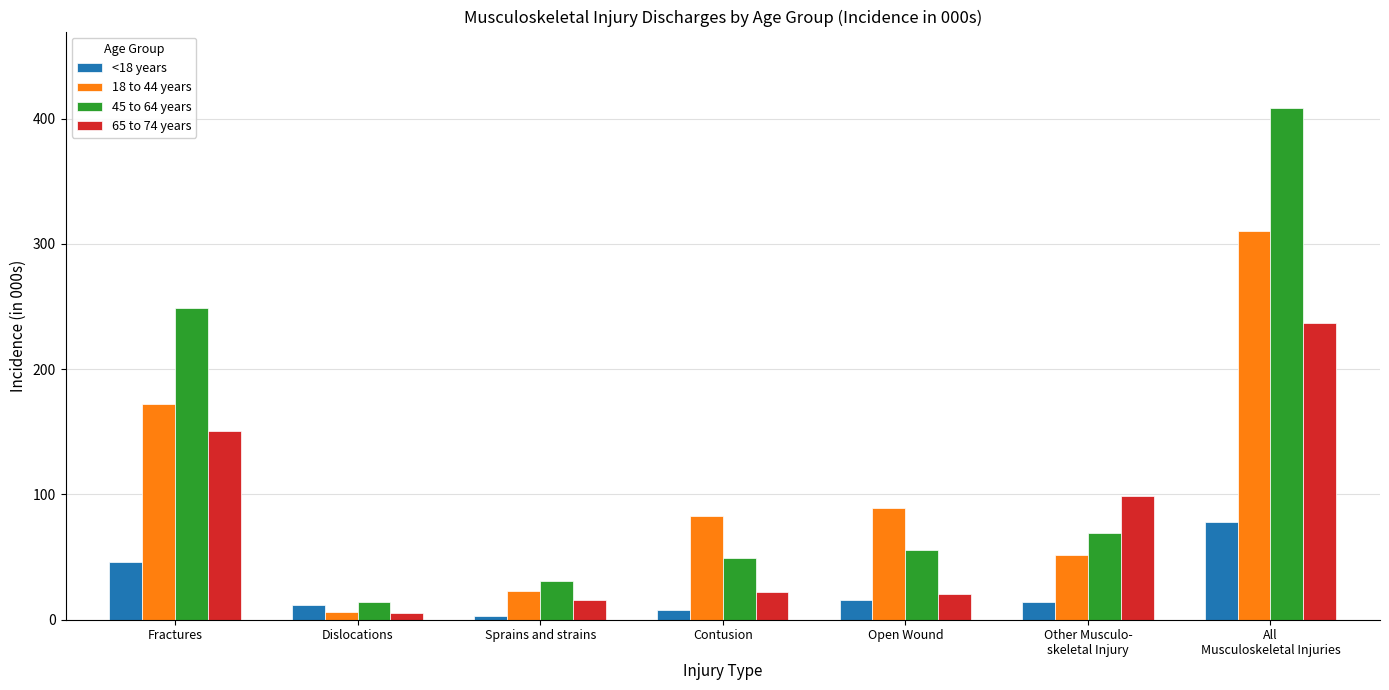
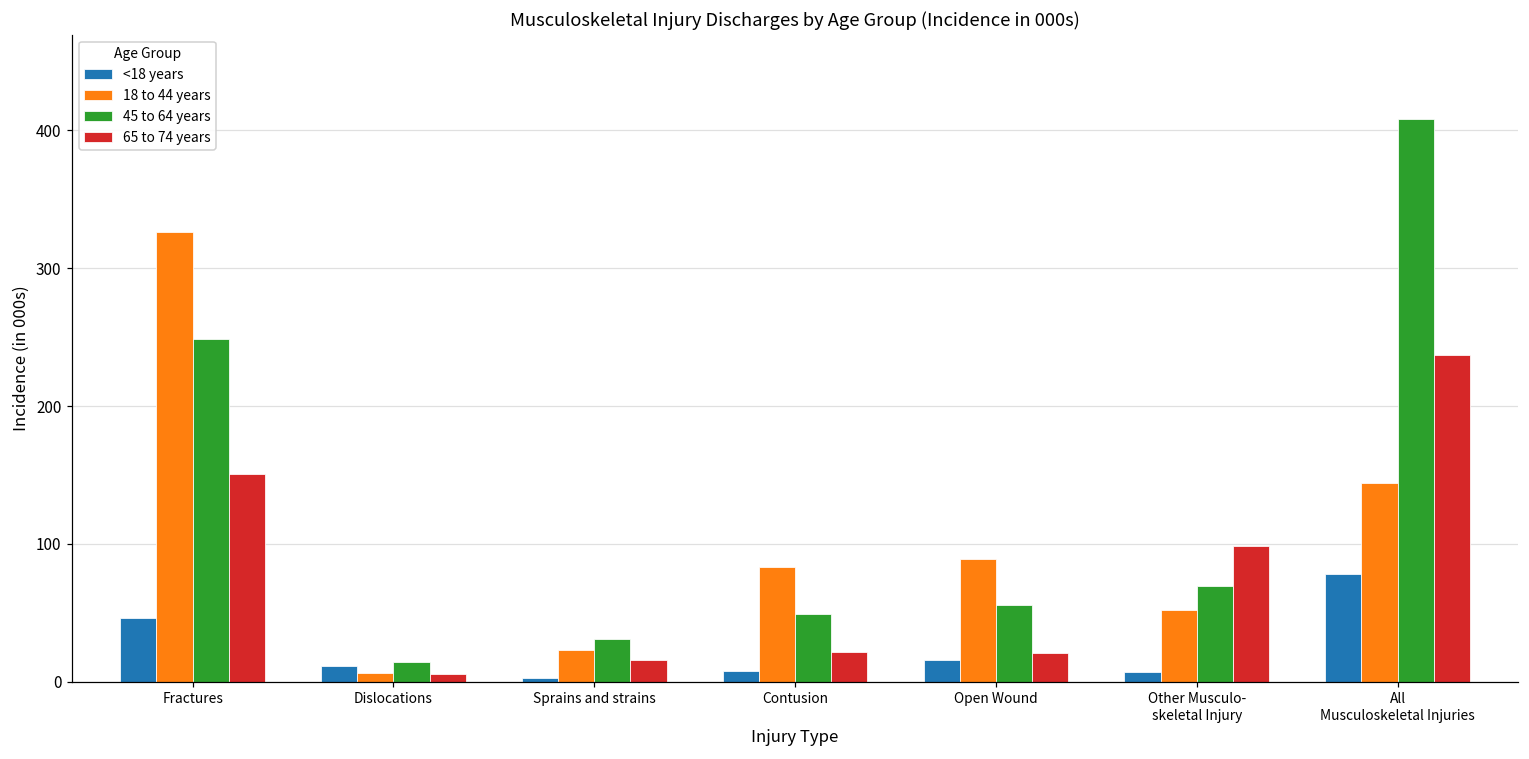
  {
    "<18 years": {
      "Fractures": 46,
      "Dislocations": 12,
      "Sprains and strains": 3,
      "Contusion": 8,
      "Open Wound": 16,
-     "Other Musculo- skeletal Injury": 14,
+     "Other Musculo- skeletal Injury": 7,
      "All Musculoskeletal Injuries": 78
    },
    "18 to 44 years": {
-     "Fractures": 172,
+     "Fractures": 326,
      "Dislocations": 6,
      "Sprains and strains": 23,
      "Contusion": 83,
      "Open Wound": 89,
      "Other Musculo- skeletal Injury": 52,
-     "All Musculoskeletal Injuries": 310
+     "All Musculoskeletal Injuries": 144
    },
    "45 to 64 years": {
      "Fractures": 249,
      "Dislocations": 14,
      "Sprains and strains": 31,
      "Contusion": 49,
      "Open Wound": 56,
      "Other Musculo- skeletal Injury": 69,
      "All Musculoskeletal Injuries": 408
    },
    "65 to 74 years": {
      "Fractures": 151,
      "Dislocations": 6,
      "Sprains and strains": 16,
      "Contusion": 22,
      "Open Wound": 21,
      "Other Musculo- skeletal Injury": 98,
      "All Musculoskeletal Injuries": 237
    }
  }
